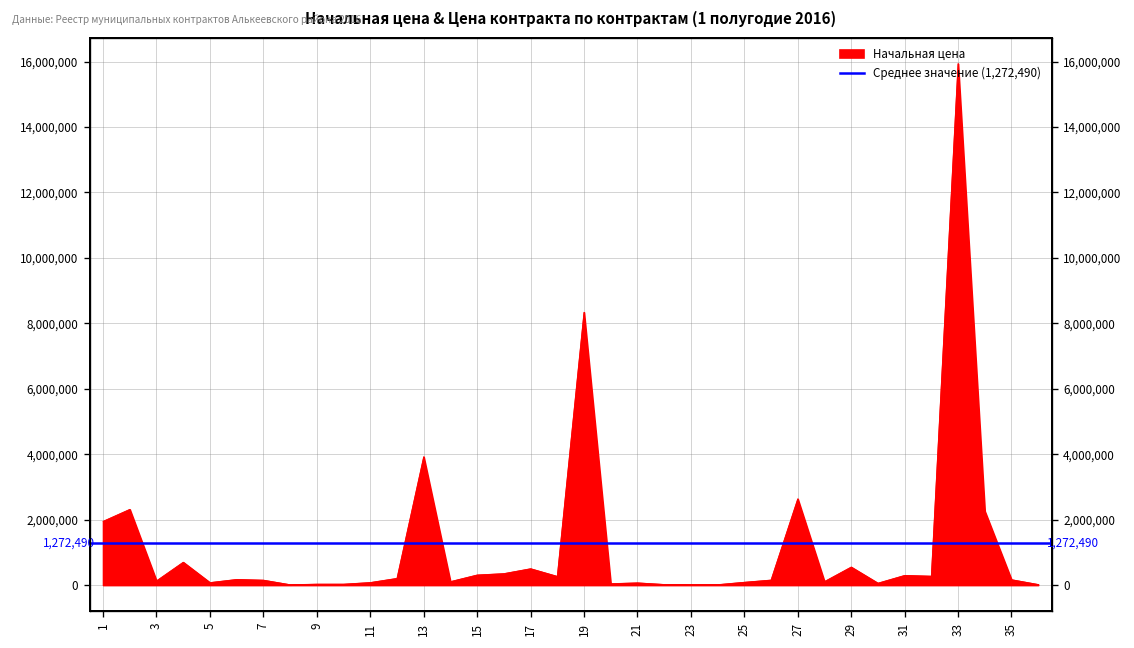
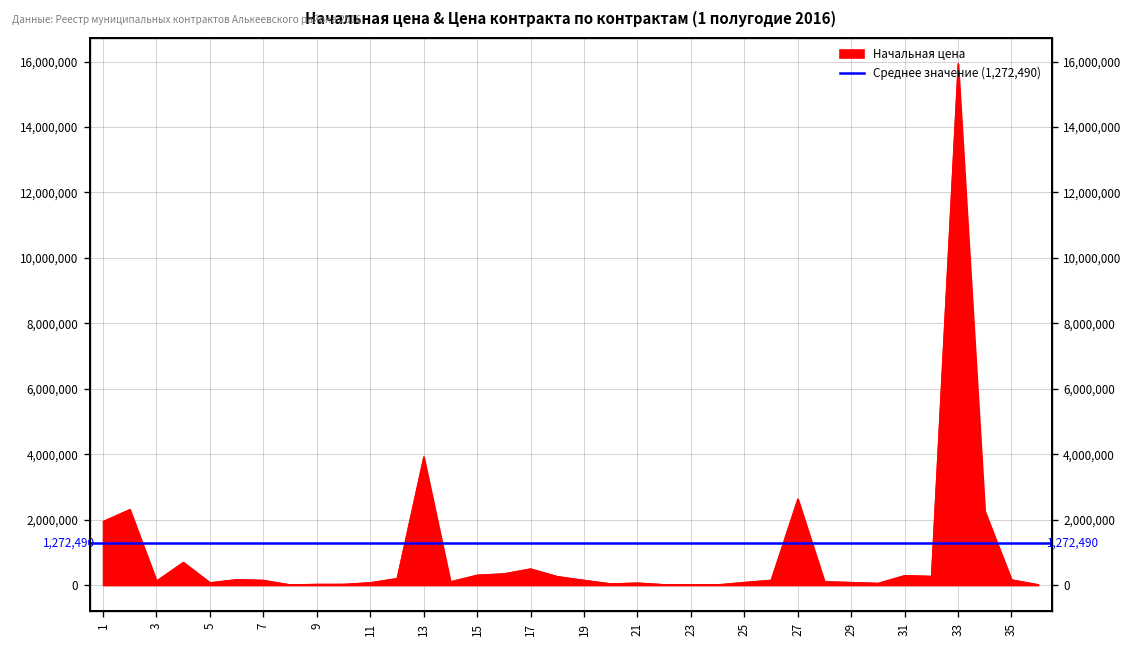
  {
    "3": "100,000",
    "5": "100,000",
    "7": "100,000",
    "9": "0",
    "11": "100,000",
    "13": "3,900,000",
    "15": "300,000",
    "17": "500,000",
-   "19": "8,300,000",
+   "19": "200,000",
    "21": "100,000",
    "23": "0",
    "25": "100,000",
    "27": "2,600,000",
-   "29": "600,000",
+   "29": "100,000",
    "31": "300,000",
    "33": "15,900,000",
    "35": "200,000"
  }
